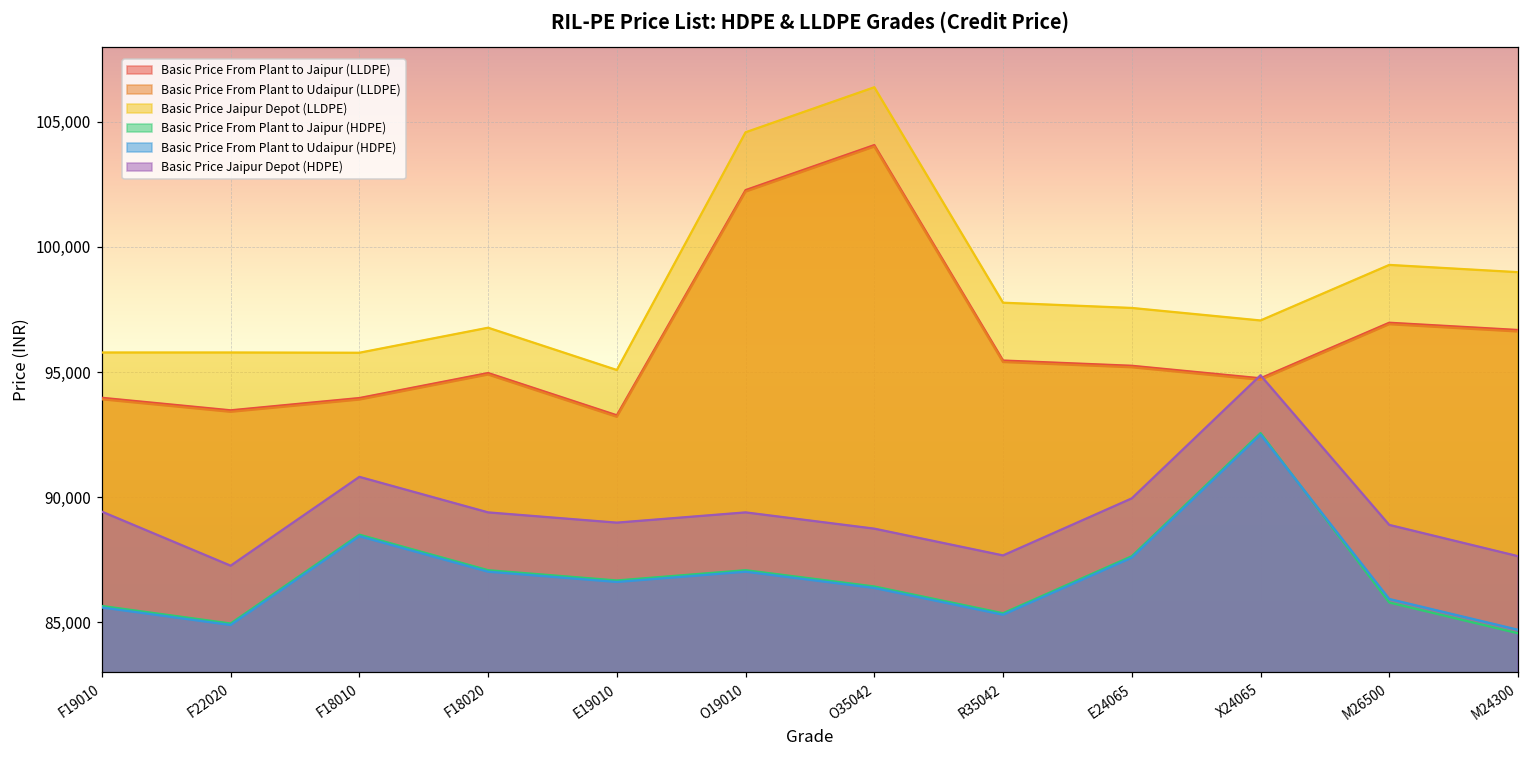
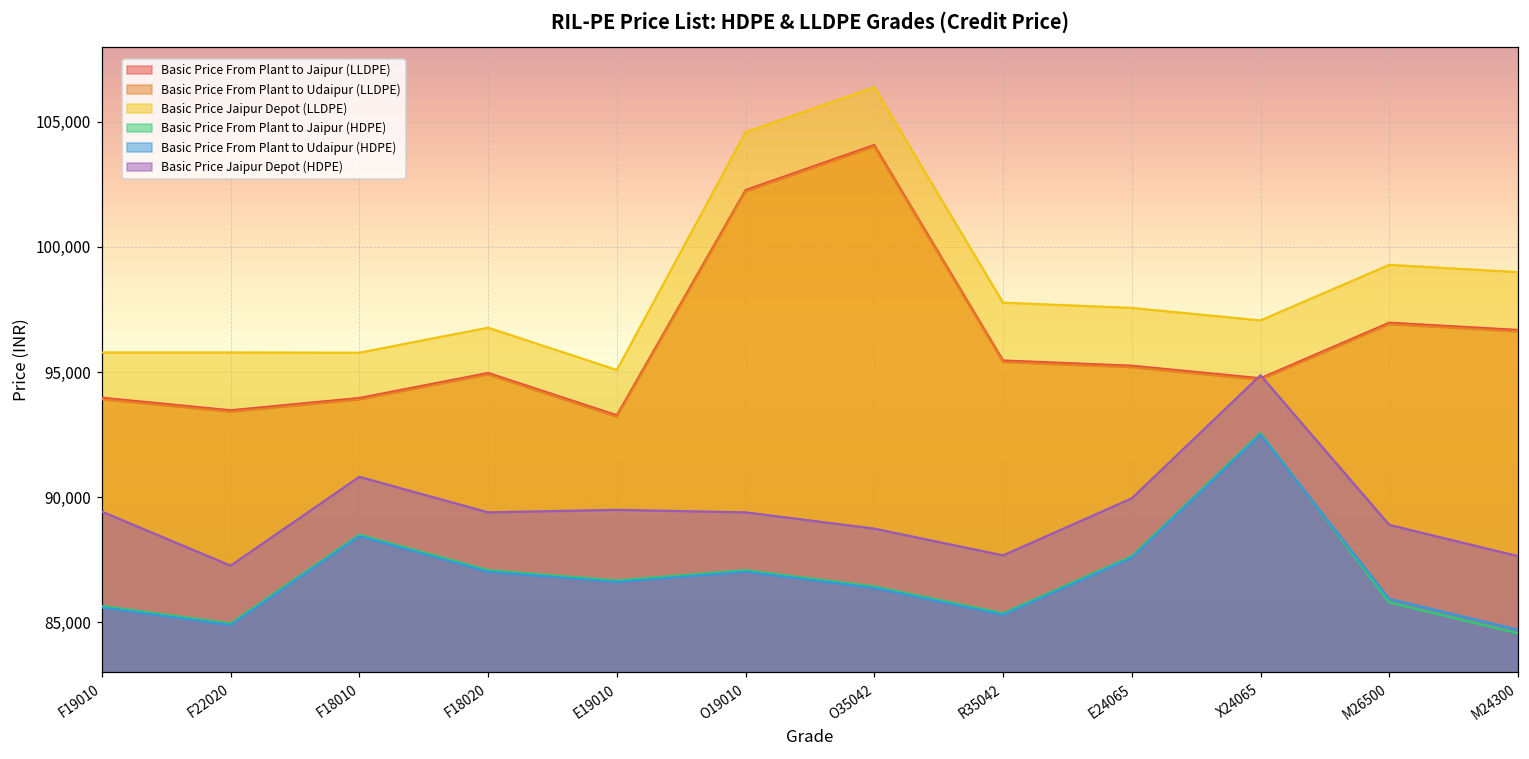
  {
    "Basic Price From Plant to Jaipur (HDPE)": {
      "M26500": "85,800",
      "M24300": "84,600"
    },
    "Basic Price From Plant to Udaipur (HDPE)": {
      "M26500": "85,900",
      "M24300": "84,700"
    },
    "Basic Price Jaipur Depot (HDPE)": {
      "F19010": "89,400",
      "F22020": "87,300",
      "F18010": "90,800",
      "F18020": "89,400",
-     "E19010": "89,000",
+     "E19010": "89,500",
      "O19010": "89,400",
      "O35042": "88,700",
      "R35042": "87,700",
      "E24065": "90,000",
      "X24065": "94,900",
      "M26500": "88,900",
      "M24300": "87,600"
    }
  }
